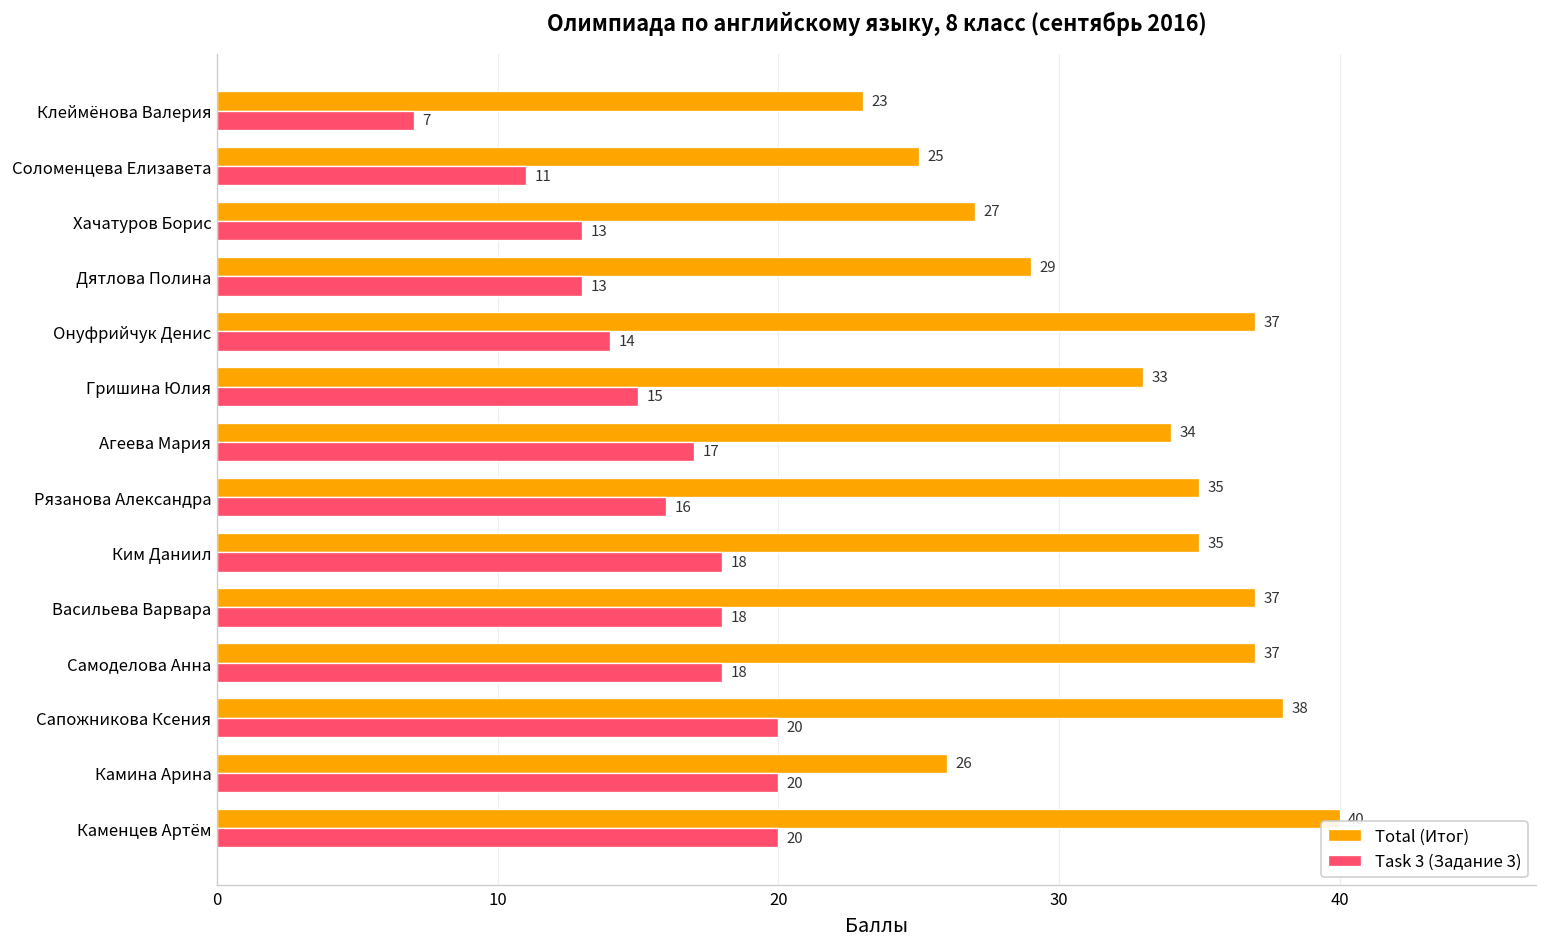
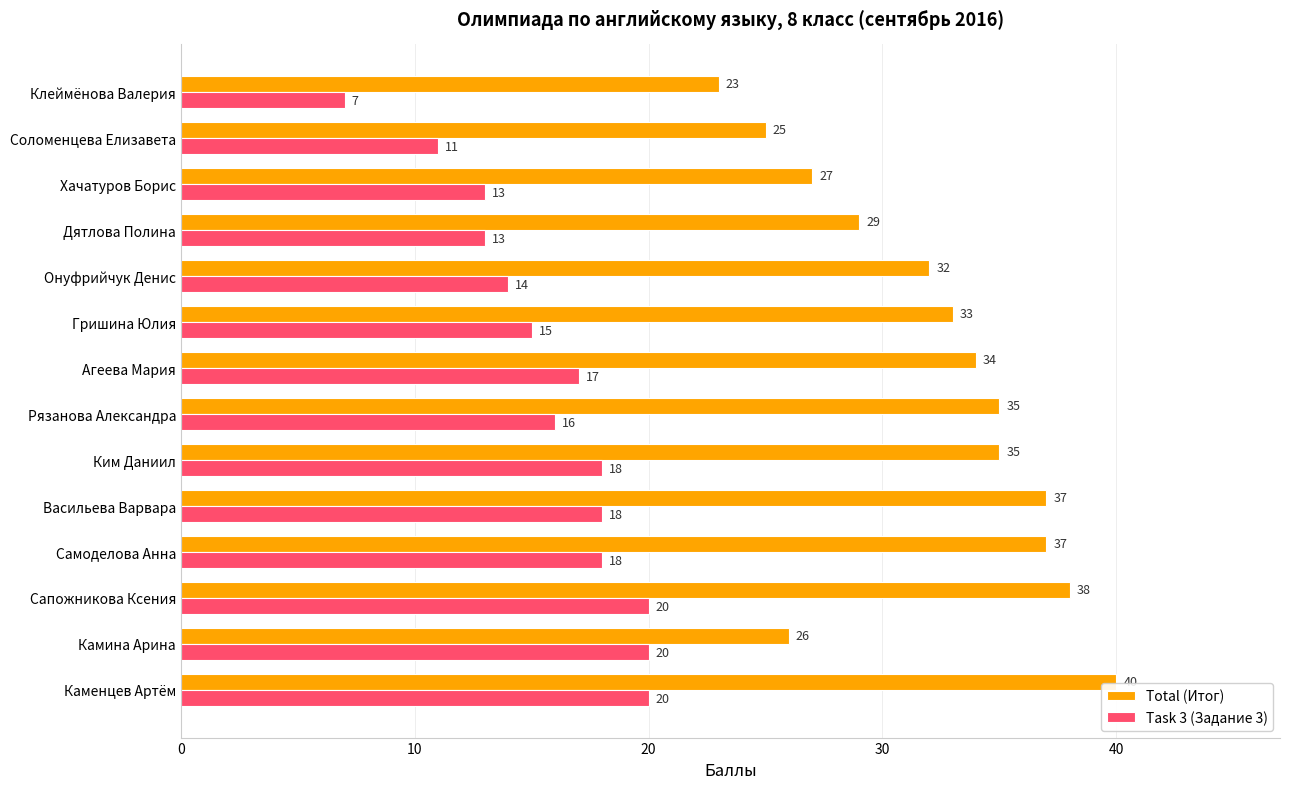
  {
    "Total (Итог)": {
      "Клеймёнова Валерия": 23,
      "Соломенцева Елизавета": 25,
      "Хачатуров Борис": 27,
      "Дятлова Полина": 29,
-     "Онуфрийчук Денис": 37,
+     "Онуфрийчук Денис": 32,
      "Гришина Юлия": 33,
      "Агеева Мария": 34,
      "Рязанова Александра": 35,
      "Ким Даниил": 35,
      "Васильева Варвара": 37,
      "Самоделова Анна": 37,
      "Сапожникова Ксения": 38,
      "Камина Арина": 26
    },
    "Task 3 (Задание 3)": {
      "Клеймёнова Валерия": 7,
      "Соломенцева Елизавета": 11,
      "Хачатуров Борис": 13,
      "Дятлова Полина": 13,
      "Онуфрийчук Денис": 14,
      "Гришина Юлия": 15,
      "Агеева Мария": 17,
      "Рязанова Александра": 16,
      "Ким Даниил": 18,
      "Васильева Варвара": 18,
      "Самоделова Анна": 18,
      "Сапожникова Ксения": 20,
      "Камина Арина": 20,
      "Каменцев Артём": 20
    }
  }
